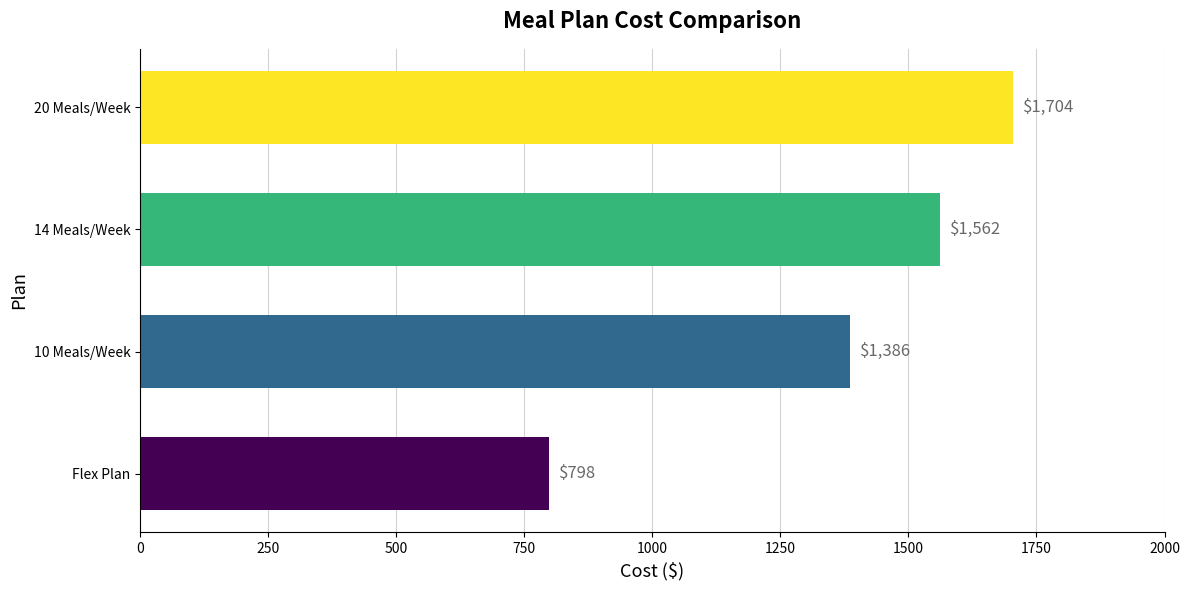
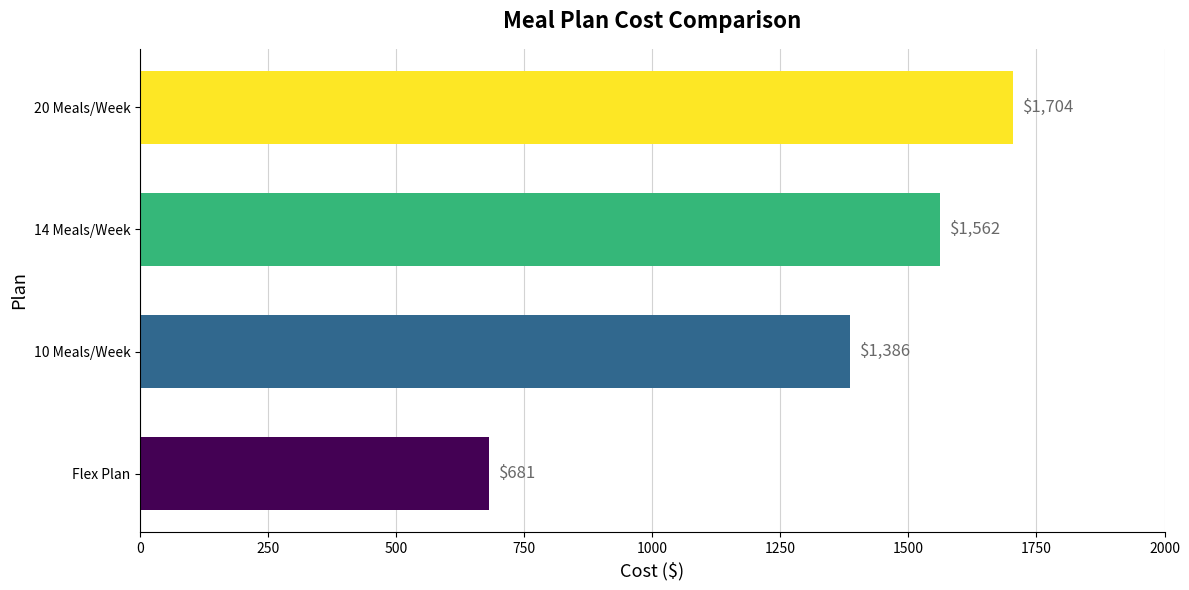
  {
    "20 Meals/Week": "$1,704",
    "14 Meals/Week": "$1,562",
    "10 Meals/Week": "$1,386",
-   "Flex Plan": "$798"
+   "Flex Plan": "$681"
  }
